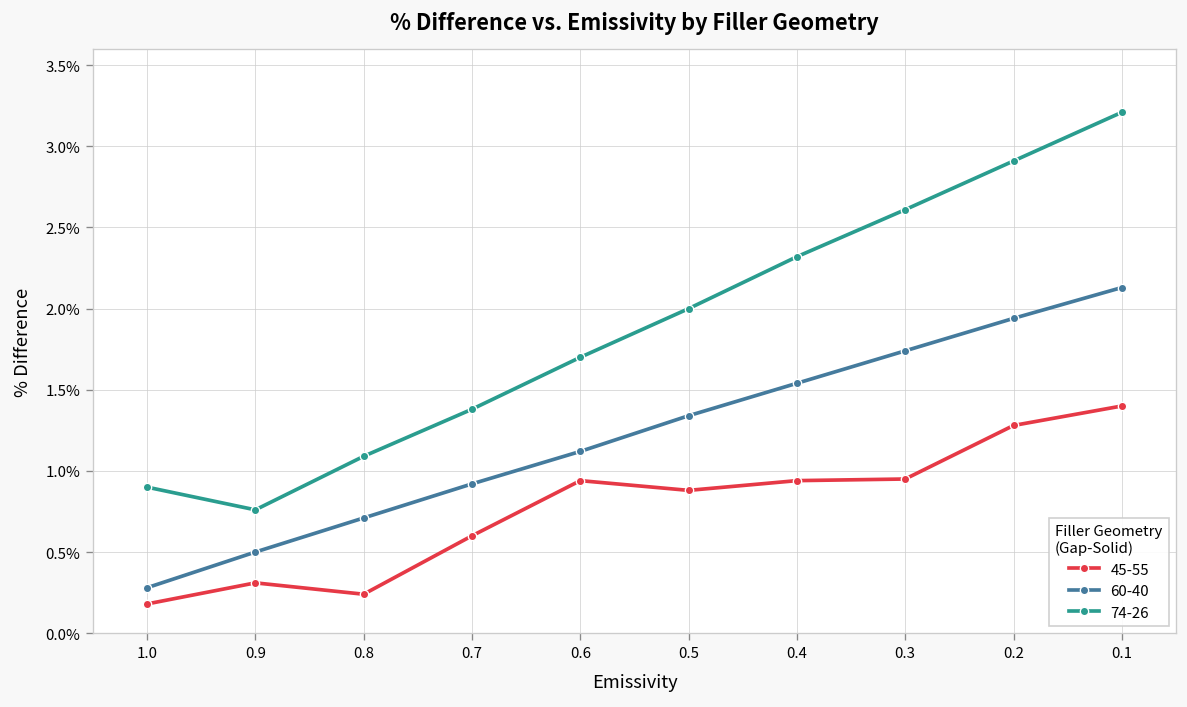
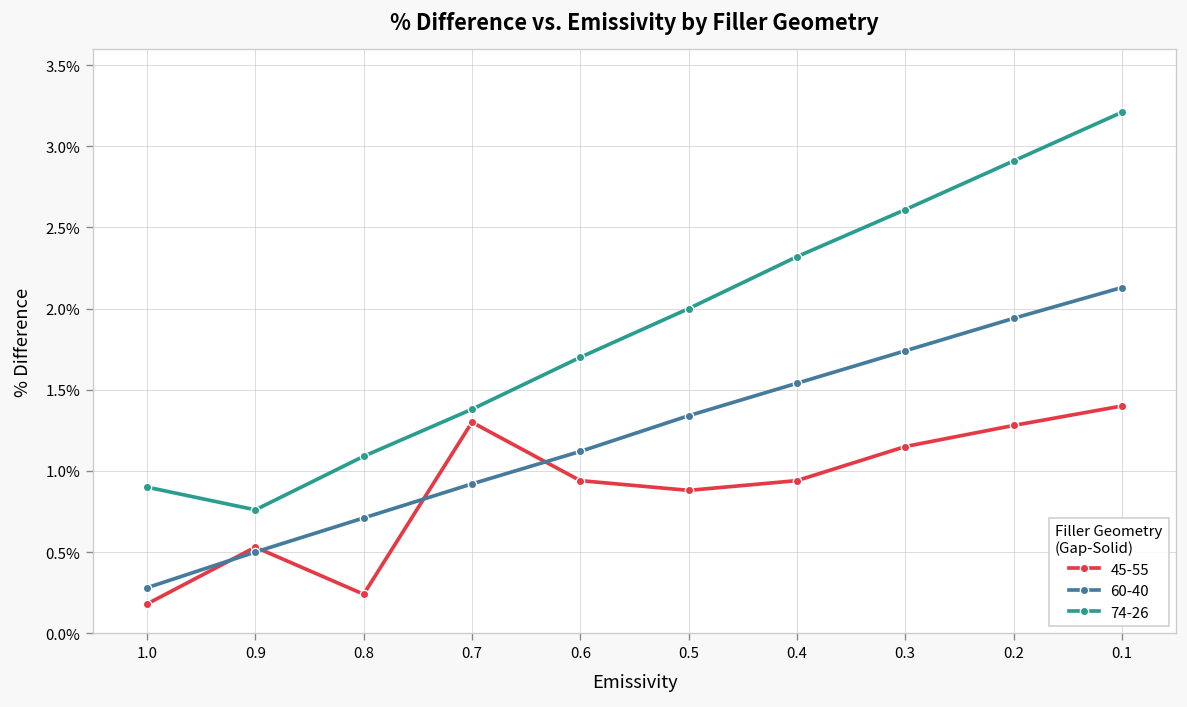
  {
    "45-55": {
      "1.0": "0.18%",
-     "0.9": "0.31%",
+     "0.9": "0.53%",
      "0.8": "0.24%",
-     "0.7": "0.6%",
+     "0.7": "1.3%",
      "0.6": "0.94%",
      "0.5": "0.88%",
      "0.4": "0.94%",
-     "0.3": "0.95%",
+     "0.3": "1.15%",
      "0.2": "1.28%",
      "0.1": "1.40%"
    }
  }
